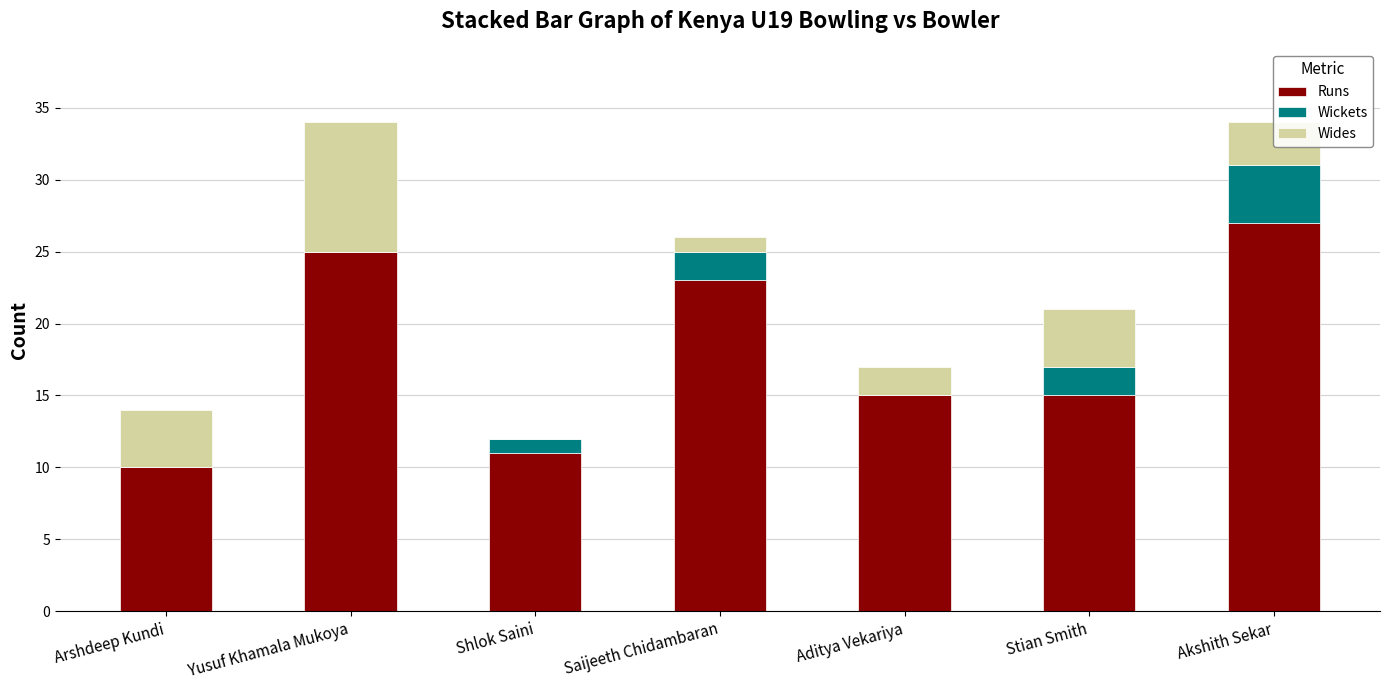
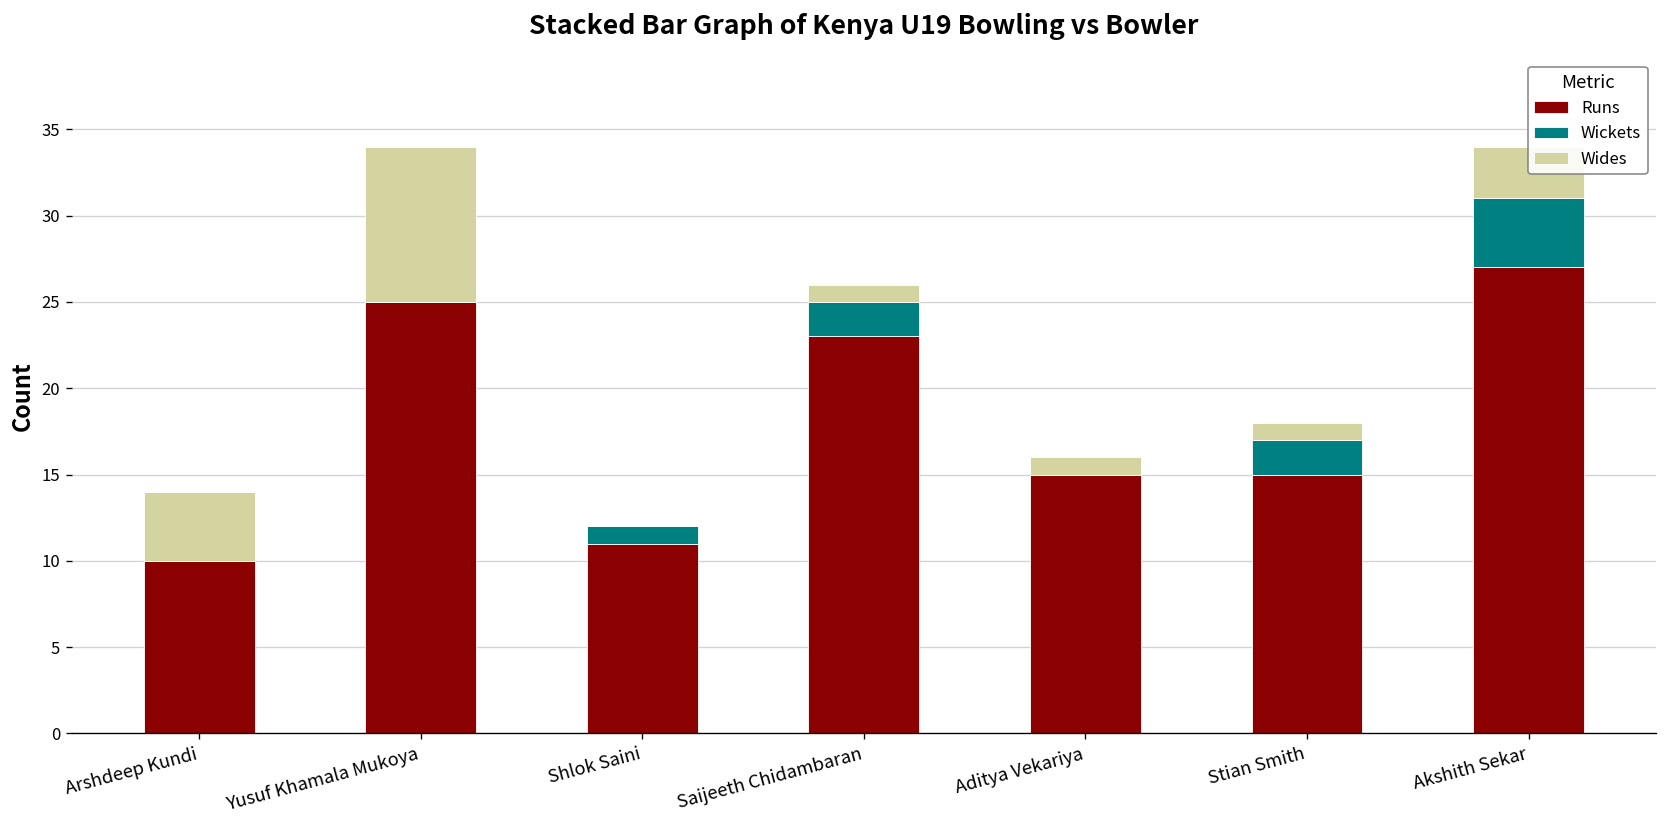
  {
    "Runs": {
      "Arshdeep Kundi": 10,
      "Yusuf Khamala Mukoya": 25,
      "Shlok Saini": 11,
      "Saijeeth Chidambaran": 23,
      "Aditya Vekariya": 15,
      "Stian Smith": 15,
      "Akshith Sekar": 27
    },
    "Wickets": {
      "Arshdeep Kundi": 0,
      "Yusuf Khamala Mukoya": 0,
      "Shlok Saini": 1,
      "Saijeeth Chidambaran": 2,
      "Aditya Vekariya": 0,
      "Stian Smith": 2,
      "Akshith Sekar": 4
    },
    "Wides": {
      "Arshdeep Kundi": 4,
      "Yusuf Khamala Mukoya": 9,
      "Shlok Saini": 0,
      "Saijeeth Chidambaran": 1,
-     "Aditya Vekariya": 2,
-     "Stian Smith": 4
+     "Aditya Vekariya": 1,
+     "Stian Smith": 1
    }
  }
